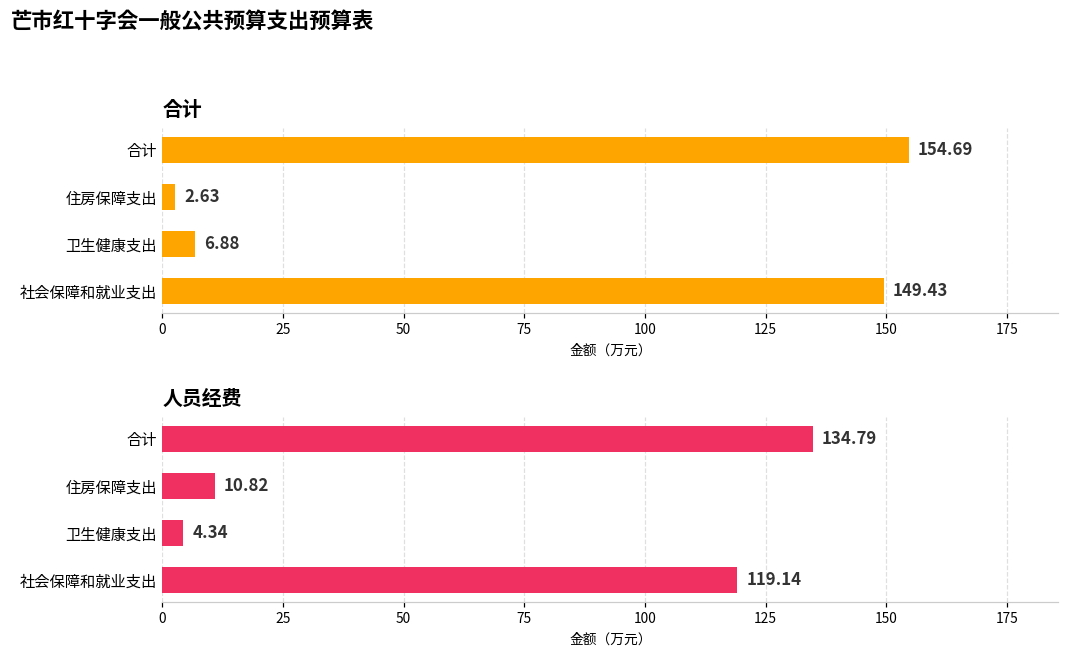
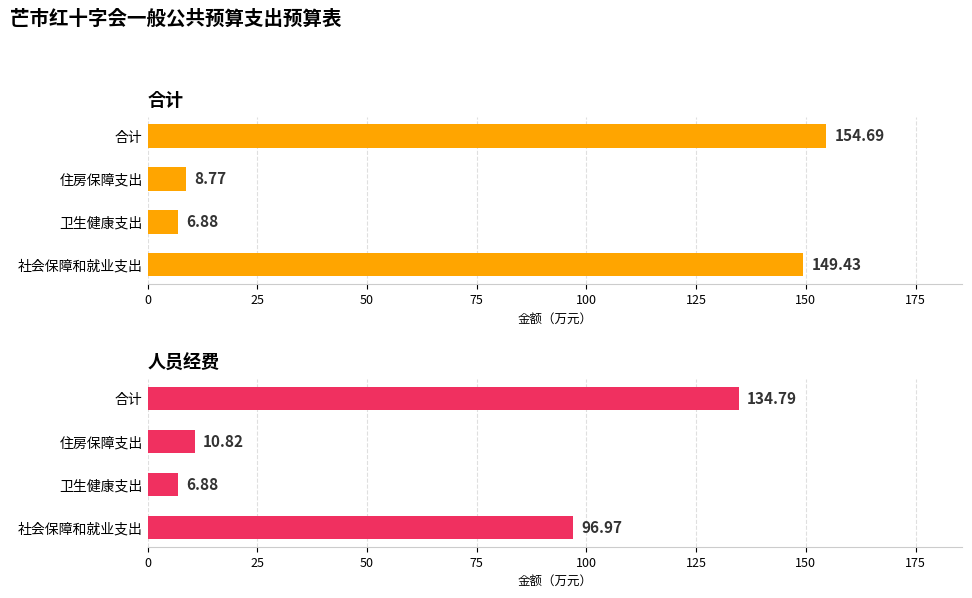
  {
    "合计": {
      "合计": 154.69,
-     "住房保障支出": 2.63,
+     "住房保障支出": 8.77,
      "卫生健康支出": 6.88,
      "社会保障和就业支出": 149.43
    },
    "人员经费": {
      "合计": 134.79,
      "住房保障支出": 10.82,
-     "卫生健康支出": 4.34,
-     "社会保障和就业支出": 119.14
+     "卫生健康支出": 6.88,
+     "社会保障和就业支出": 96.97
    }
  }
